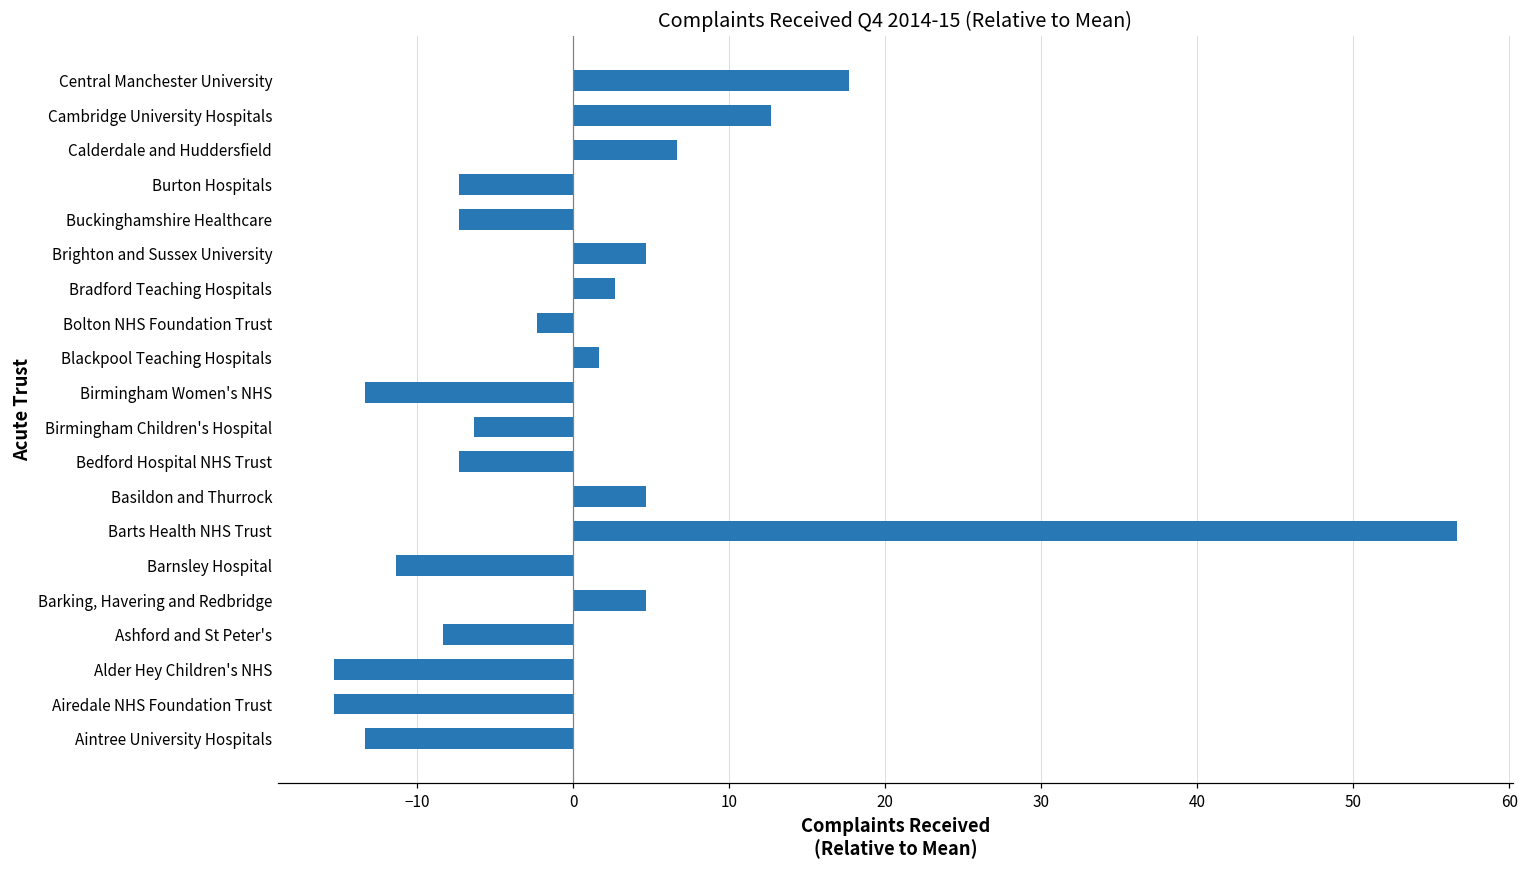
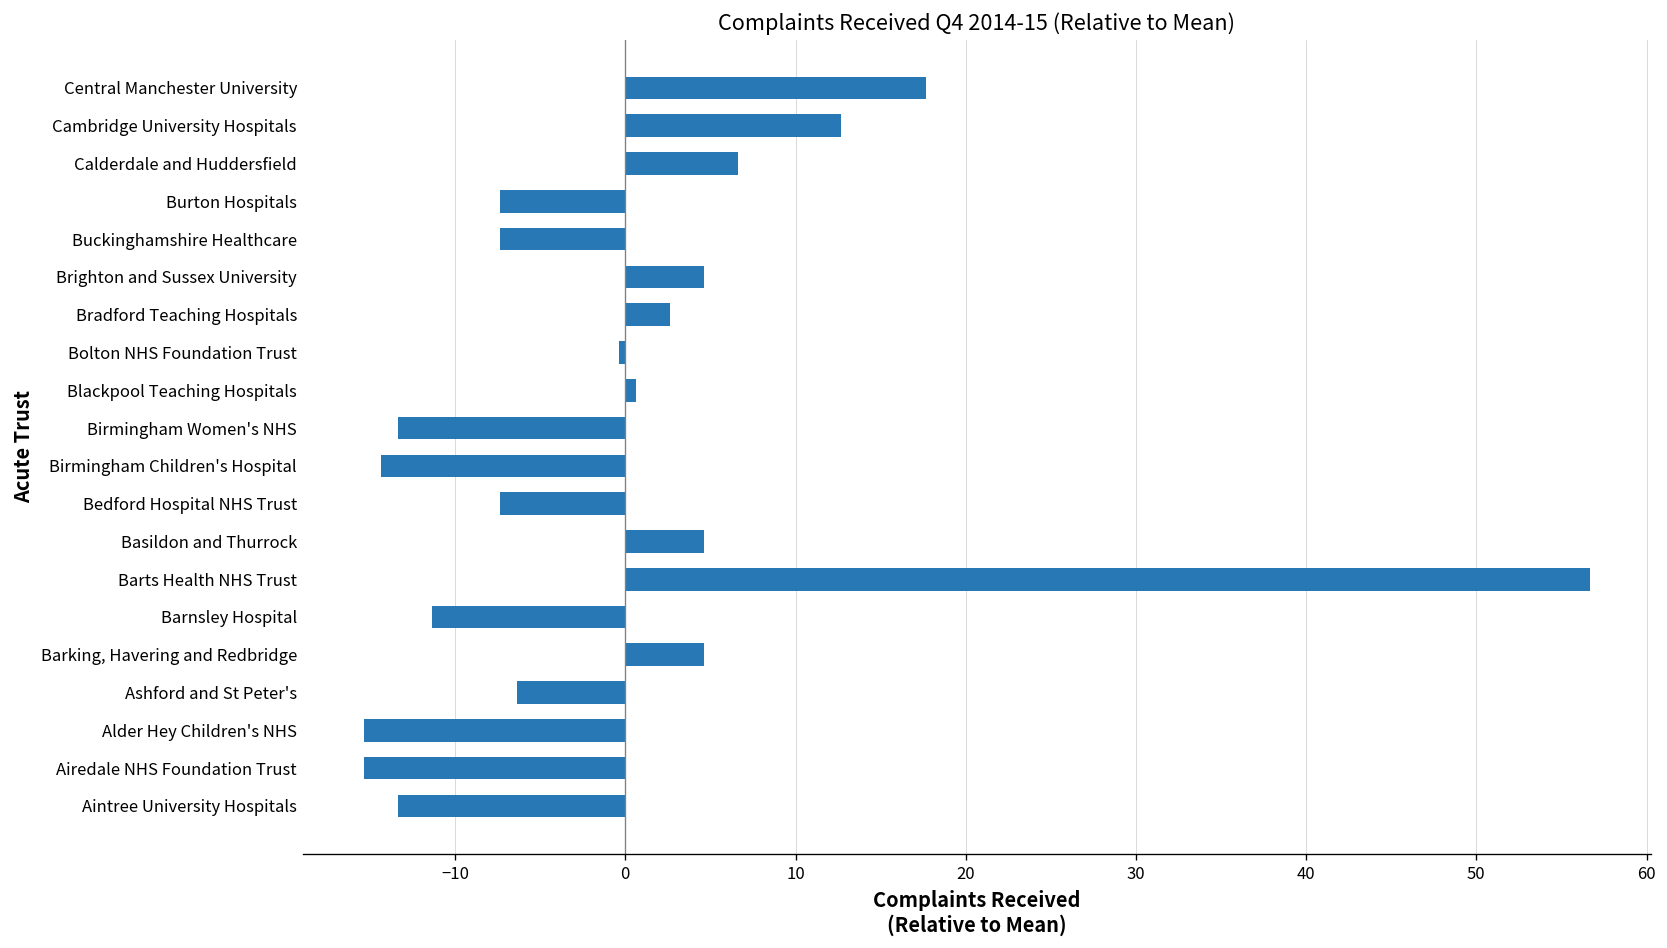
  {
    "Central Manchester University": 17.7,
    "Cambridge University Hospitals": 12.6,
    "Calderdale and Huddersfield": 6.6,
    "Burton Hospitals": -7.4,
    "Buckinghamshire Healthcare": -7.4,
    "Brighton and Sussex University": 4.6,
    "Bradford Teaching Hospitals": 2.6,
-   "Bolton NHS Foundation Trust": -2.4,
-   "Blackpool Teaching Hospitals": 1.6,
+   "Bolton NHS Foundation Trust": -0.4,
+   "Blackpool Teaching Hospitals": 0.6,
    "Birmingham Women's NHS": -13.4,
-   "Birmingham Children's Hospital": -6.4,
+   "Birmingham Children's Hospital": -14.4,
    "Bedford Hospital NHS Trust": -7.4,
    "Basildon and Thurrock": 4.6,
    "Barts Health NHS Trust": 56.7,
    "Barnsley Hospital": -11.4,
    "Barking, Havering and Redbridge": 4.6,
-   "Ashford and St Peter's": -8.4,
+   "Ashford and St Peter's": -6.4,
    "Alder Hey Children's NHS": -15.4,
    "Airedale NHS Foundation Trust": -15.4,
    "Aintree University Hospitals": -13.4
  }
